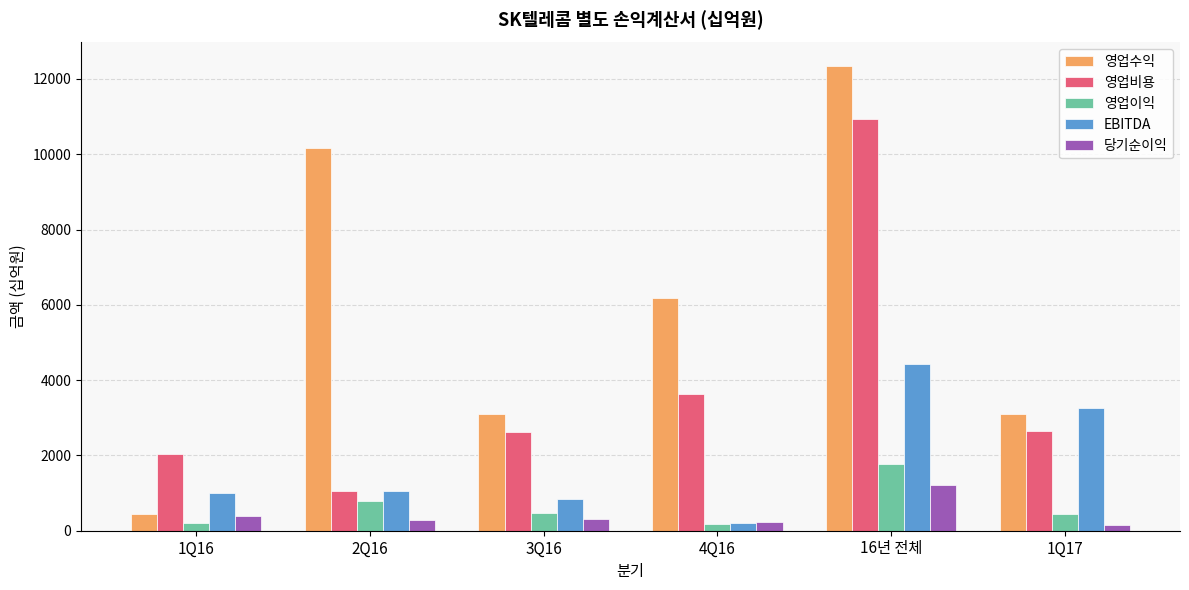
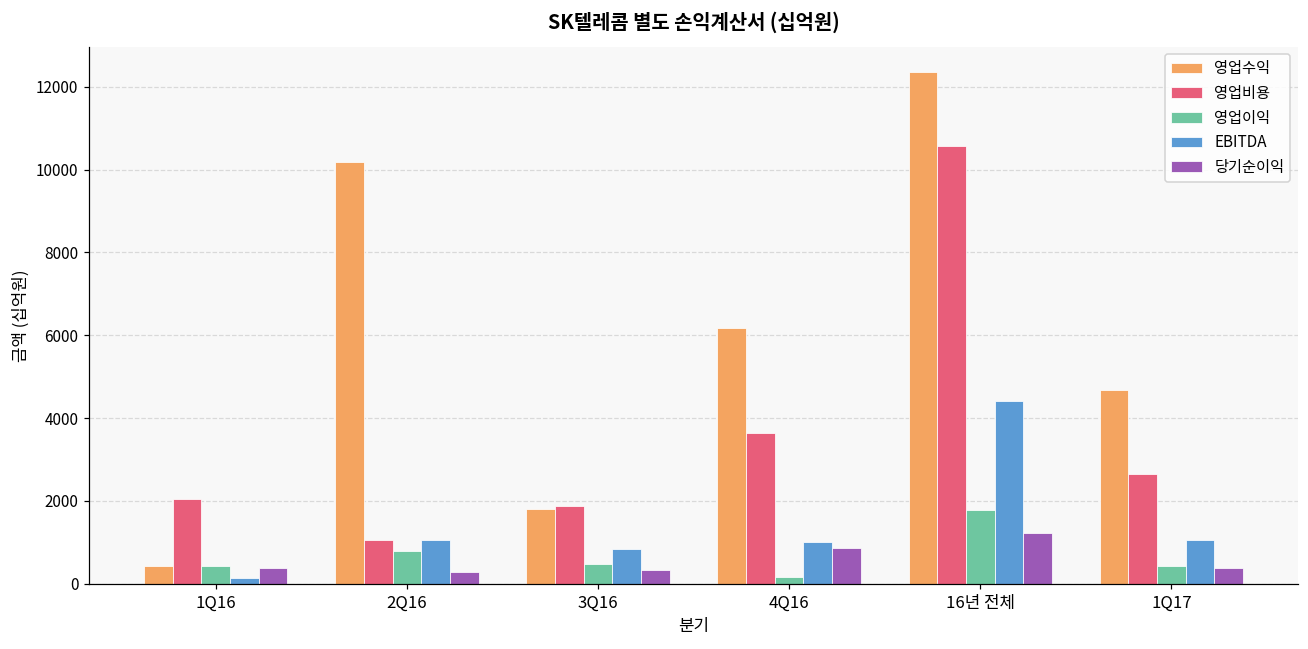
  {
    "영업수익": {
      "1Q16": 400,
      "2Q16": 10200,
-     "3Q16": 3100,
+     "3Q16": 1800,
      "4Q16": 6200,
      "16년 전체": 12400,
-     "1Q17": 3100
+     "1Q17": 4700
    },
    "영업비용": {
      "1Q16": 2000,
      "2Q16": 1000,
-     "3Q16": 2600,
+     "3Q16": 1900,
      "4Q16": 3600,
-     "16년 전체": 10900,
+     "16년 전체": 10600,
      "1Q17": 2600
    },
    "영업이익": {
-     "1Q16": 200,
+     "1Q16": 400,
      "2Q16": 800,
      "3Q16": 500,
      "4Q16": 200,
      "16년 전체": 1800,
      "1Q17": 400
    },
    "EBITDA": {
-     "1Q16": 1000,
+     "1Q16": 100,
      "2Q16": 1100,
      "3Q16": 800,
-     "4Q16": 200,
+     "4Q16": 1000,
      "16년 전체": 4400,
-     "1Q17": 3300
+     "1Q17": 1100
    },
    "당기순이익": {
      "1Q16": 400,
      "2Q16": 300,
      "3Q16": 300,
-     "4Q16": 200,
+     "4Q16": 900,
      "16년 전체": 1200,
-     "1Q17": 100
+     "1Q17": 400
    }
  }
